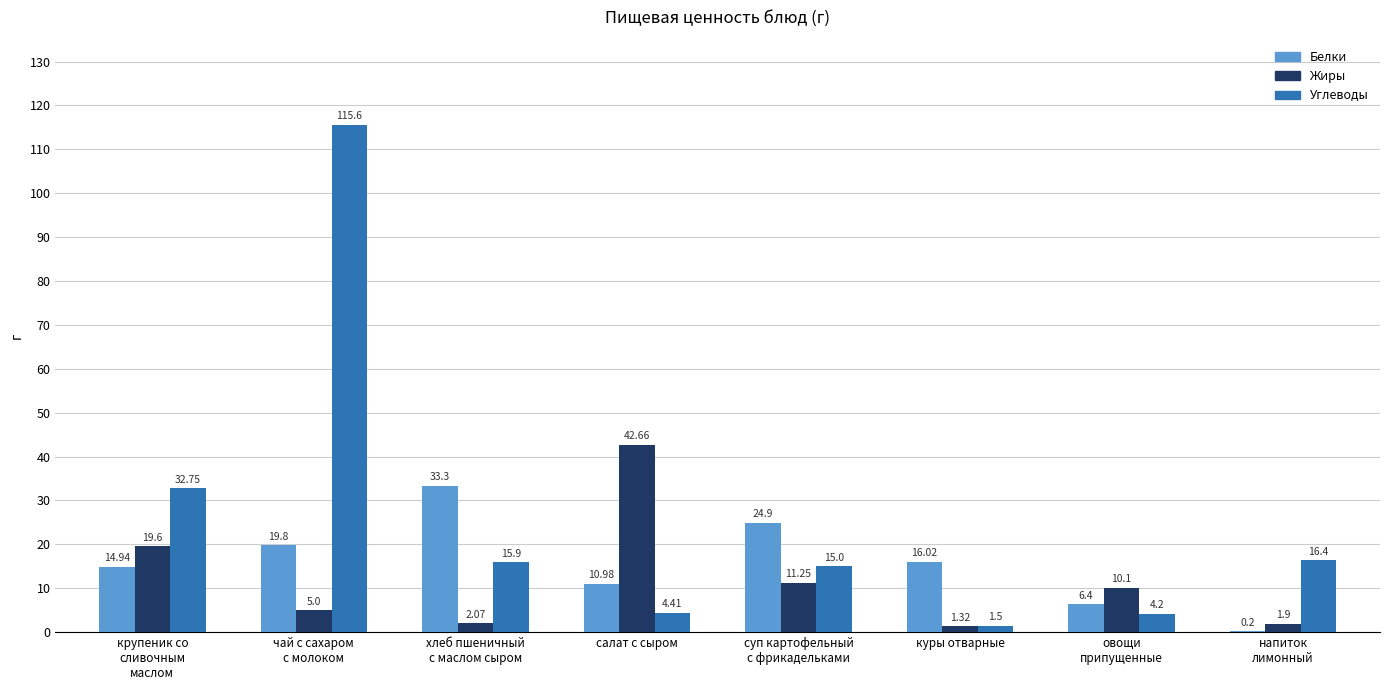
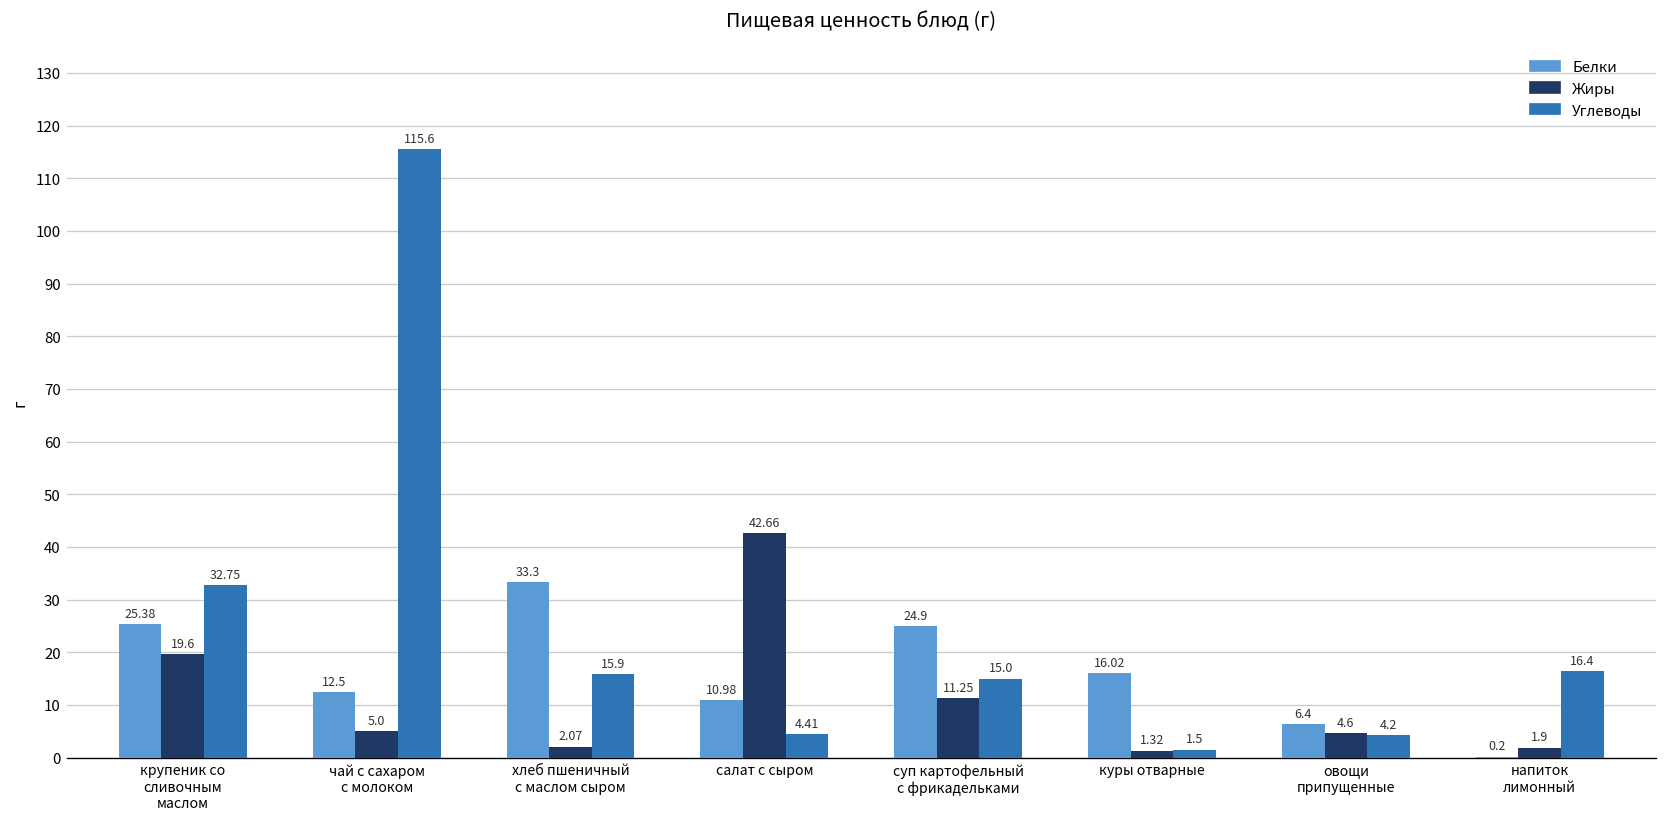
  {
    "Белки": {
-     "крупеник со сливочным маслом": 14.94,
-     "чай с сахаром с молоком": 19.8,
+     "крупеник со сливочным маслом": 25.38,
+     "чай с сахаром с молоком": 12.5,
      "хлеб пшеничный с маслом сыром": 33.3,
      "салат с сыром": 10.98,
      "суп картофельный с фрикадельками": 24.9,
      "куры отварные": 16.02,
      "овощи припущенные": 6.4,
      "напиток лимонный": 0.2
    },
    "Жиры": {
      "крупеник со сливочным маслом": 19.6,
      "чай с сахаром с молоком": 5.0,
      "хлеб пшеничный с маслом сыром": 2.07,
      "салат с сыром": 42.66,
      "суп картофельный с фрикадельками": 11.25,
      "куры отварные": 1.32,
-     "овощи припущенные": 10.1,
+     "овощи припущенные": 4.6,
      "напиток лимонный": 1.9
    },
    "Углеводы": {
      "крупеник со сливочным маслом": 32.75,
      "чай с сахаром с молоком": 115.6,
      "хлеб пшеничный с маслом сыром": 15.9,
      "салат с сыром": 4.41,
      "суп картофельный с фрикадельками": 15.0,
      "куры отварные": 1.5,
      "овощи припущенные": 4.2,
      "напиток лимонный": 16.4
    }
  }
